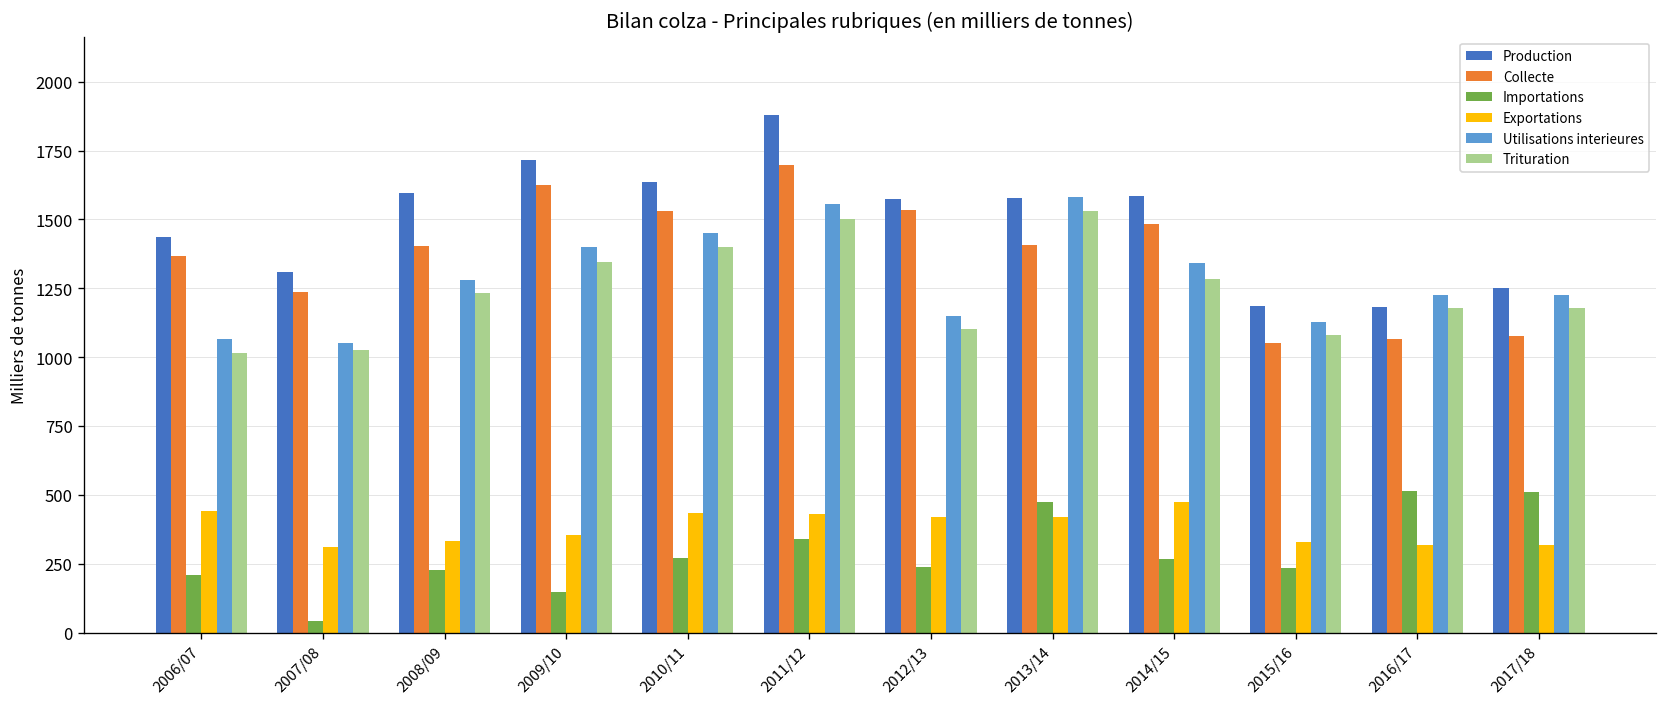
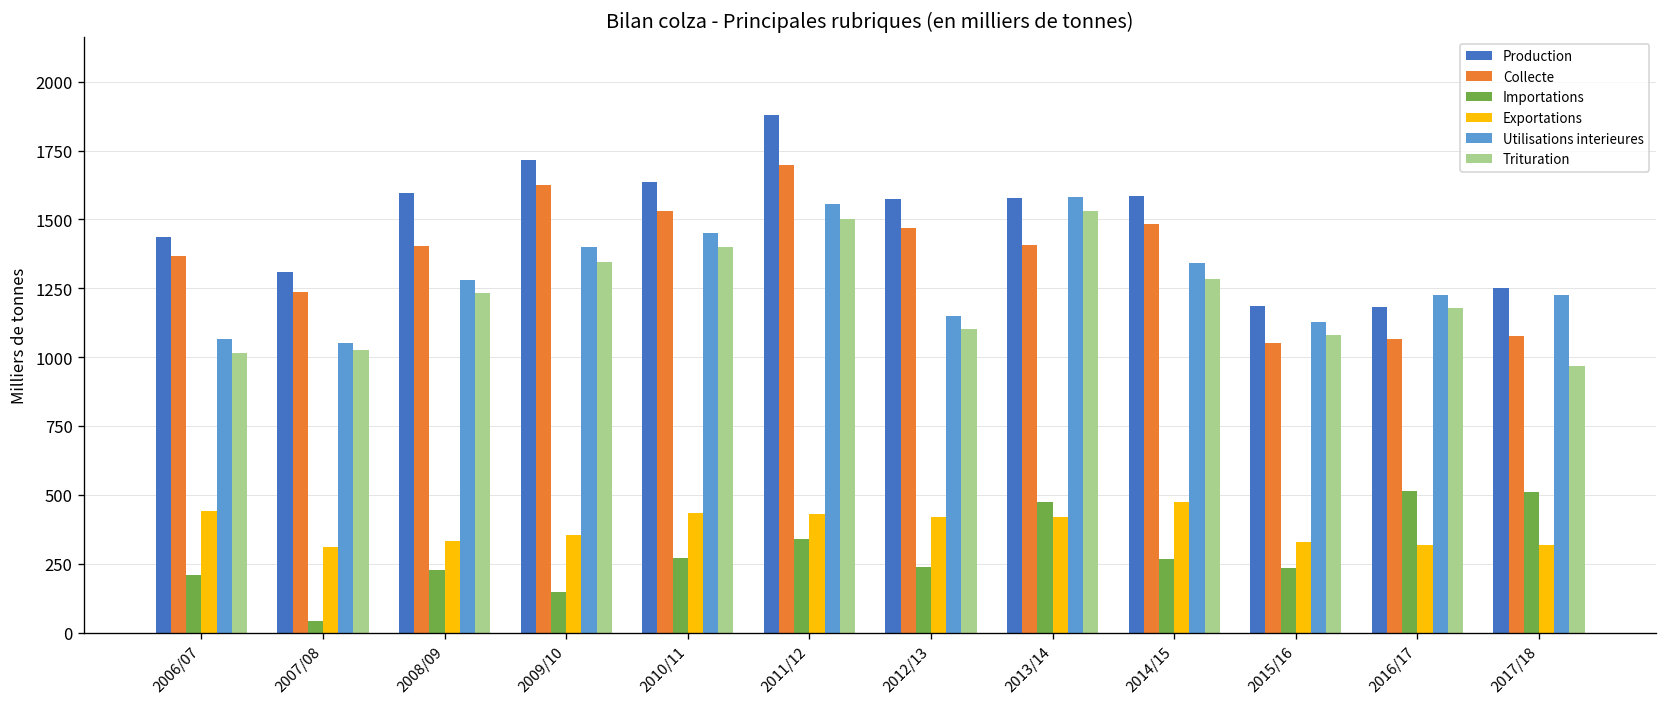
  {
    "Collecte": {
      "2006/07": 1370,
      "2007/08": 1240,
      "2008/09": 1400,
      "2009/10": 1630,
      "2010/11": 1530,
      "2011/12": 1700,
-     "2012/13": 1540,
+     "2012/13": 1470,
      "2013/14": 1410,
      "2014/15": 1480,
      "2015/16": 1050,
      "2016/17": 1070,
      "2017/18": 1080
    },
    "Importations": {
      "2006/07": 210,
      "2007/08": 40,
      "2008/09": 230,
      "2009/10": 150,
      "2010/11": 270,
      "2011/12": 340,
      "2012/13": 240,
      "2013/14": 480,
      "2014/15": 270,
      "2015/16": 240,
      "2016/17": 510,
      "2017/18": 510
    },
    "Exportations": {
      "2006/07": 440,
      "2007/08": 310,
      "2008/09": 330,
      "2009/10": 350,
      "2010/11": 430,
      "2011/12": 430,
      "2012/13": 420,
      "2013/14": 420,
      "2014/15": 470,
      "2015/16": 330,
      "2016/17": 320,
      "2017/18": 320
    },
    "Trituration": {
      "2006/07": 1020,
      "2007/08": 1020,
      "2008/09": 1230,
      "2009/10": 1350,
      "2010/11": 1400,
      "2011/12": 1500,
      "2012/13": 1100,
      "2013/14": 1530,
      "2014/15": 1280,
      "2015/16": 1080,
      "2016/17": 1180,
-     "2017/18": 1180
+     "2017/18": 970
    }
  }
